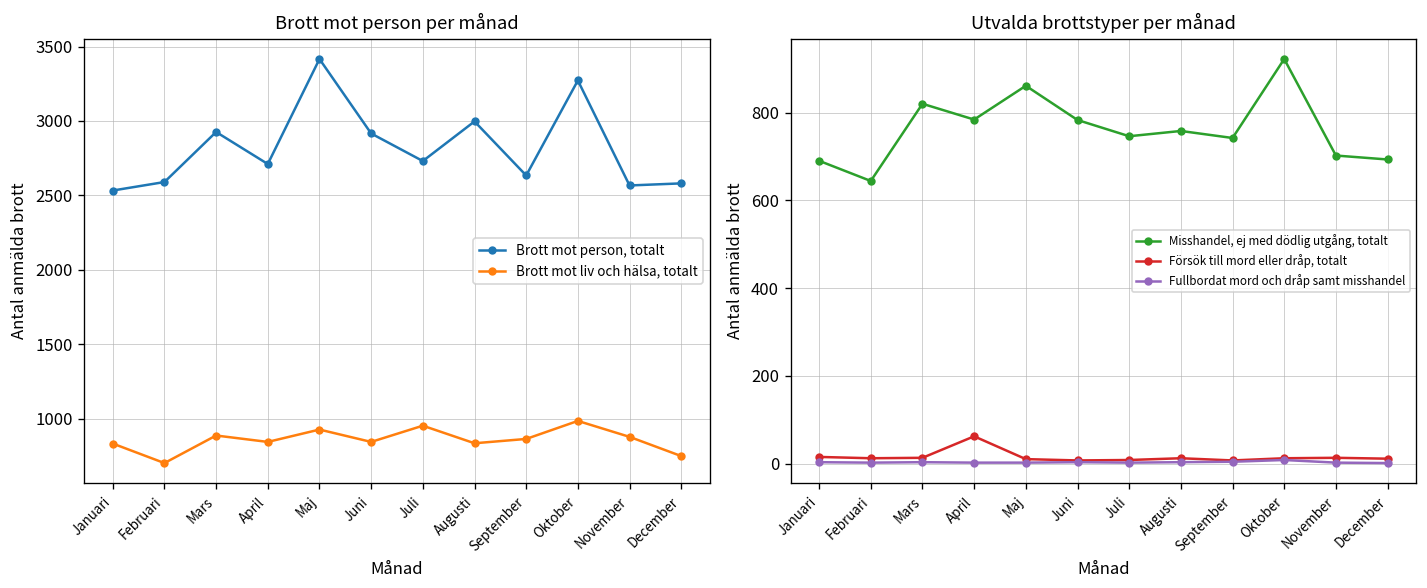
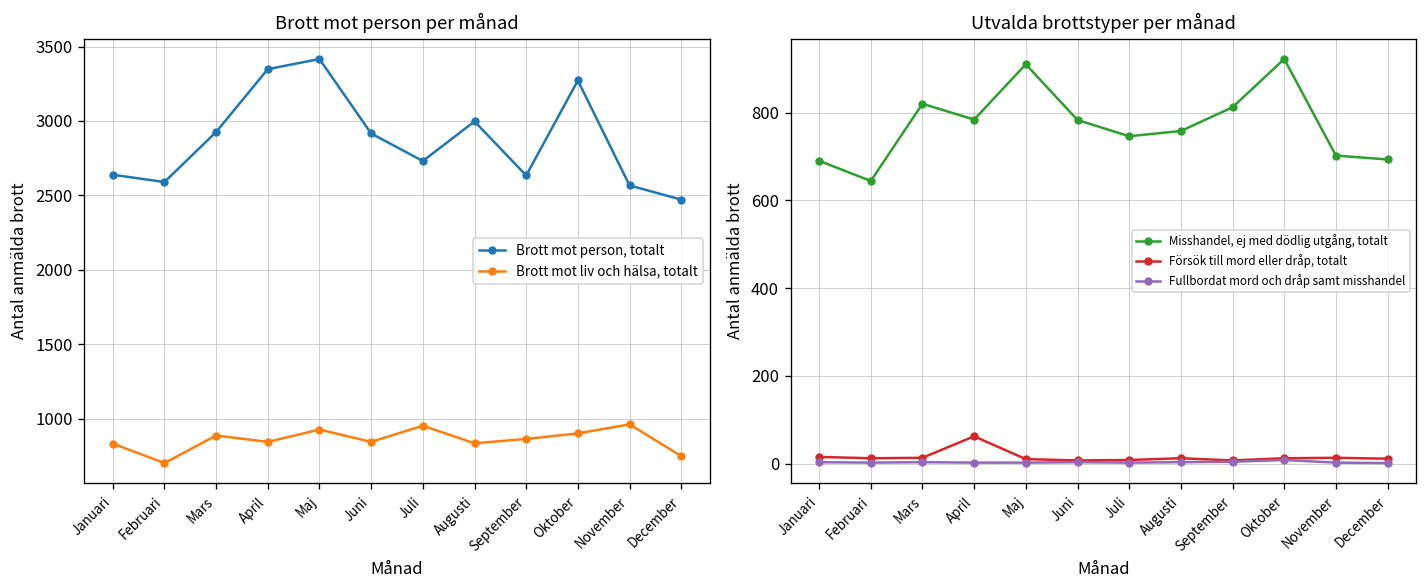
  {
    "Brott mot person per månad": {
      "Brott mot person, totalt": {
-       "Januari": 2530,
+       "Januari": 2640,
        "Februari": 2590,
        "Mars": 2930,
-       "April": 2710,
+       "April": 3350,
        "Maj": 3420,
        "Juni": 2920,
        "Juli": 2730,
        "Augusti": 3000,
        "September": 2630,
        "Oktober": 3270,
        "November": 2570,
-       "December": 2580
+       "December": 2470
      },
      "Brott mot liv och hälsa, totalt": {
        "Januari": 830,
        "Februari": 700,
        "Mars": 890,
        "April": 850,
        "Maj": 930,
        "Juni": 850,
        "Juli": 950,
        "Augusti": 840,
        "September": 870,
-       "Oktober": 990,
-       "November": 880,
+       "Oktober": 900,
+       "November": 960,
        "December": 750
      }
    },
    "Utvalda brottstyper per månad": {
      "Misshandel, ej med dödlig utgång, totalt": {
        "Januari": 690,
        "Februari": 640,
        "Mars": 820,
        "April": 780,
-       "Maj": 860,
+       "Maj": 910,
        "Juni": 780,
        "Juli": 750,
        "Augusti": 760,
-       "September": 740,
+       "September": 810,
        "Oktober": 920,
        "November": 700,
        "December": 690
      },
      "Försök till mord eller dråp, totalt": {
        "Januari": 20,
        "Februari": 10,
        "Mars": 10,
        "April": 60,
        "Maj": 10,
        "Augusti": 10,
        "November": 10,
        "December": 10
      },
      "Fullbordat mord och dråp samt misshandel": {
        "Januari": 0,
        "Februari": 0,
        "Mars": 0,
        "April": 0,
        "Maj": 0,
        "Augusti": 0,
        "November": 0,
        "December": 0
      }
    }
  }
